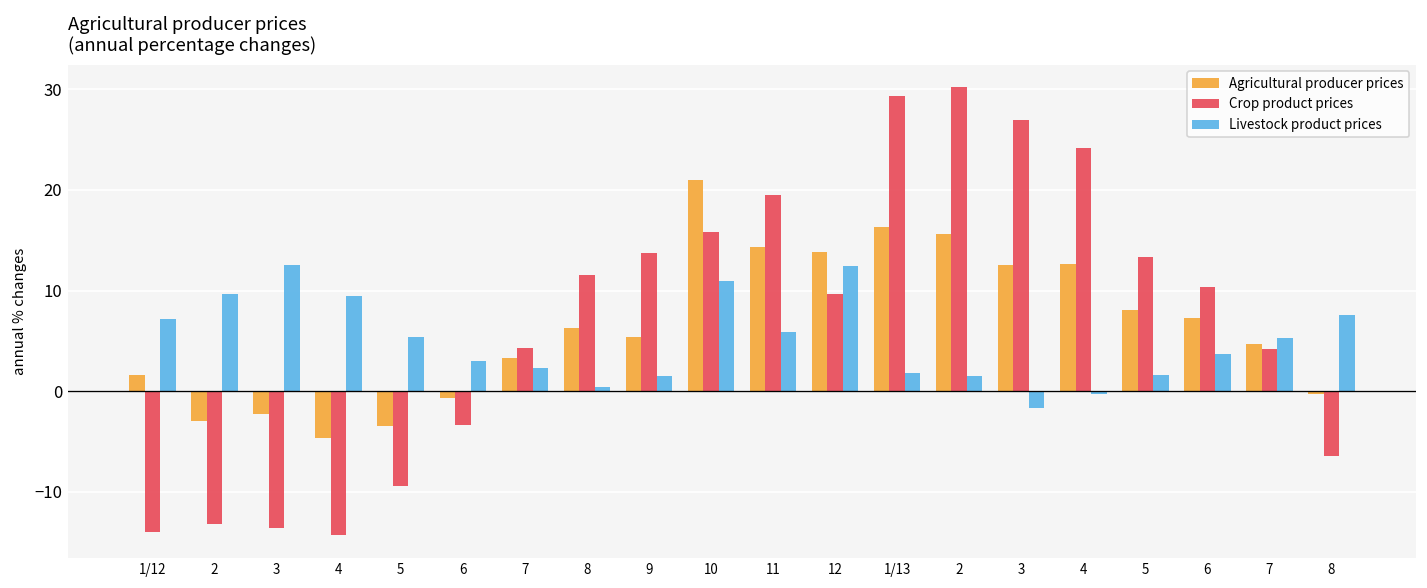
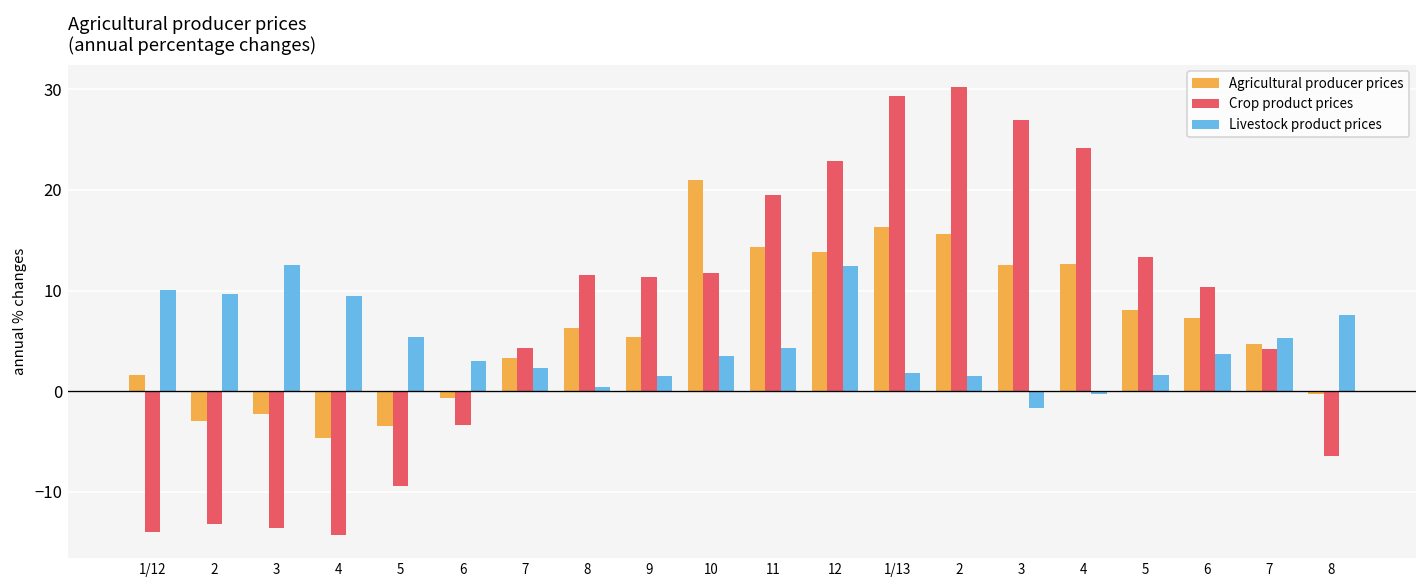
  {
    "Agricultural producer prices": {
      "1/12": 2,
      "9": 5,
      "10": 21,
      "11": 14,
      "12": 14,
      "1/13": 16
    },
    "Crop product prices": {
      "1/12": -14,
-     "9": 14,
-     "10": 16,
+     "9": 11,
+     "10": 12,
      "11": 20,
-     "12": 10,
+     "12": 23,
      "1/13": 29
    },
    "Livestock product prices": {
-     "1/12": 7,
+     "1/12": 10,
      "9": 2,
-     "10": 11,
-     "11": 6,
+     "10": 4,
+     "11": 4,
      "12": 12,
      "1/13": 2
    }
  }
